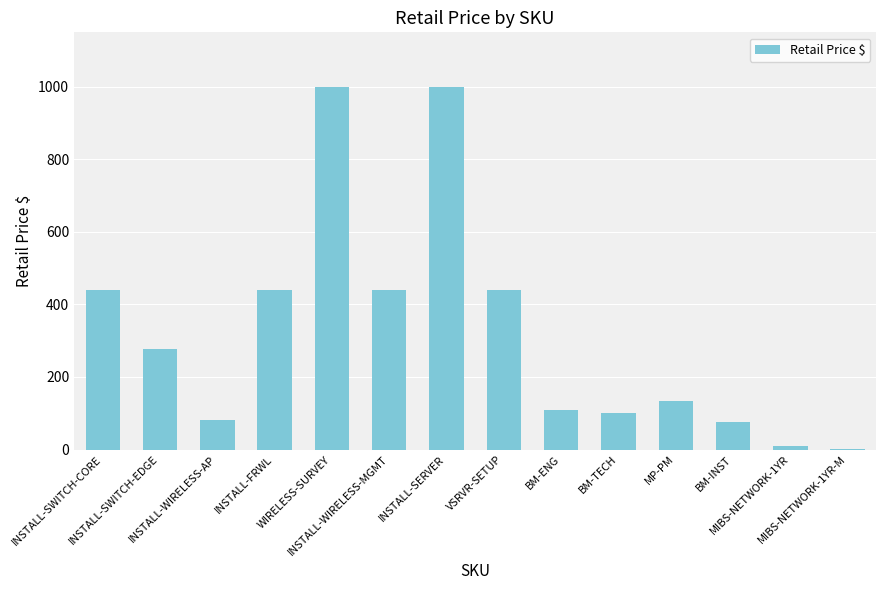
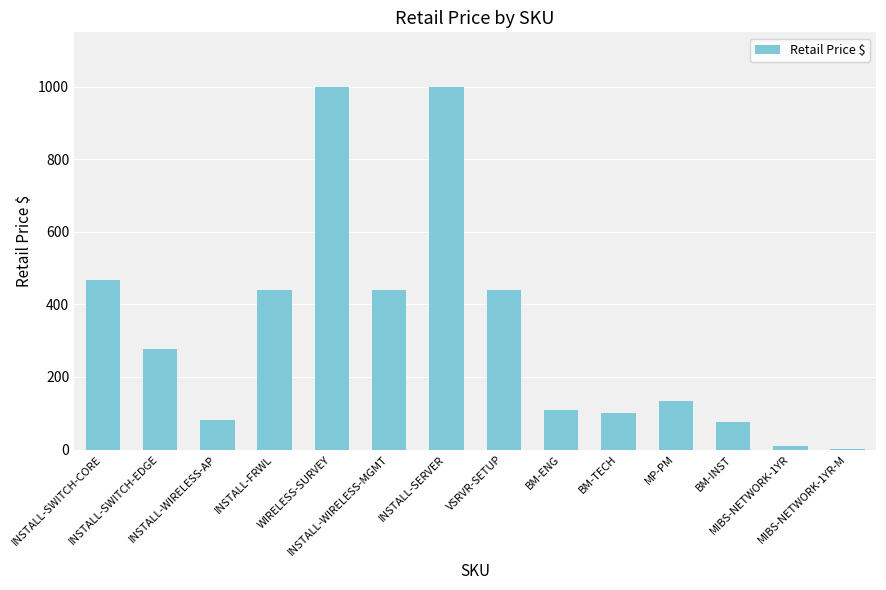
  {
-   "INSTALL-SWITCH-CORE": 440,
+   "INSTALL-SWITCH-CORE": 470,
    "INSTALL-SWITCH-EDGE": 280,
    "INSTALL-WIRELESS-AP": 80,
    "INSTALL-FRWL": 440,
    "WIRELESS-SURVEY": 1000,
    "INSTALL-WIRELESS-MGMT": 440,
    "INSTALL-SERVER": 1000,
    "VSRVR-SETUP": 440,
    "BM-ENG": 110,
    "BM-TECH": 100,
    "MP-PM": 140,
    "BM-INST": 80,
    "MIBS-NETWORK-1YR": 10
  }
